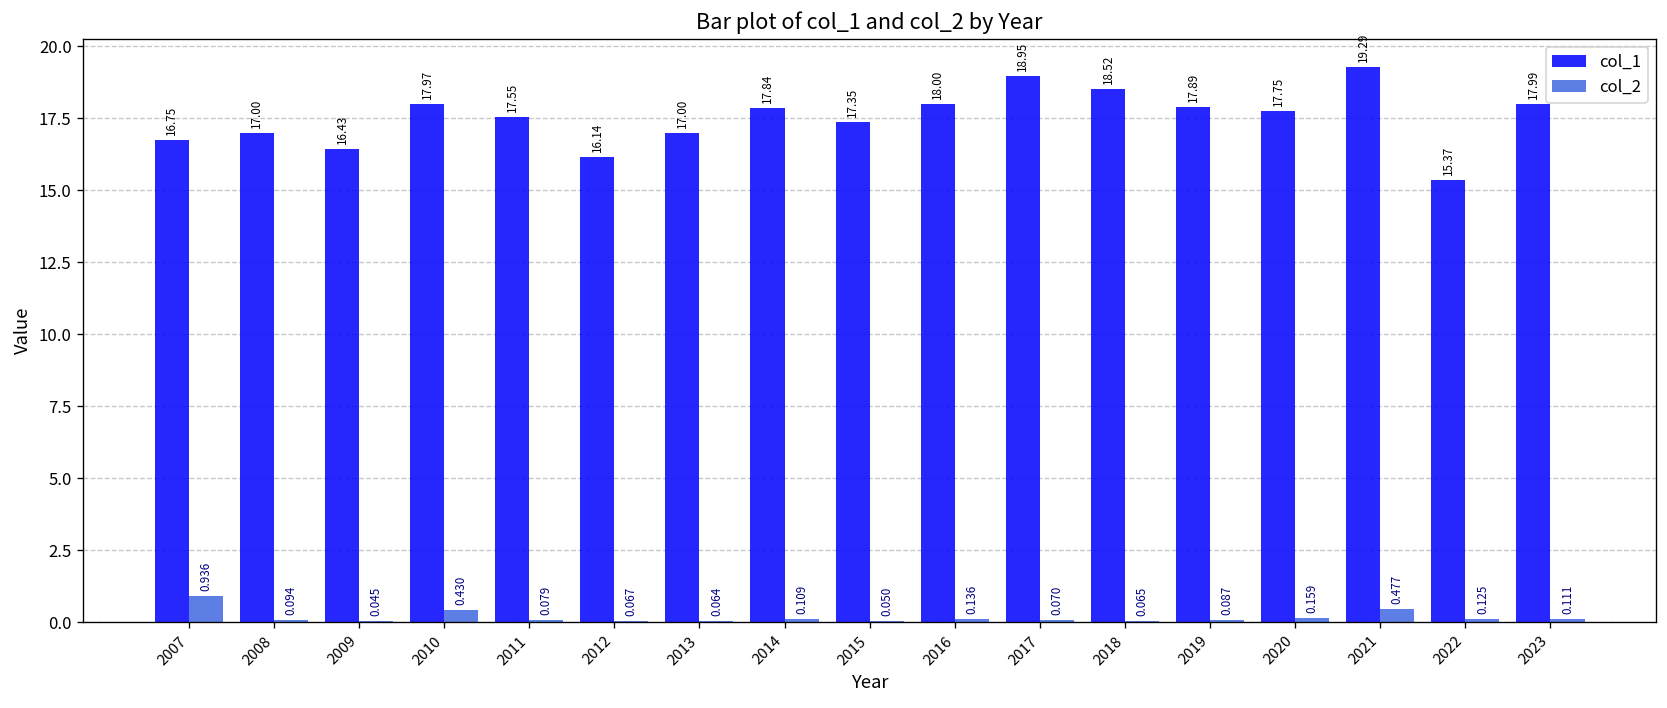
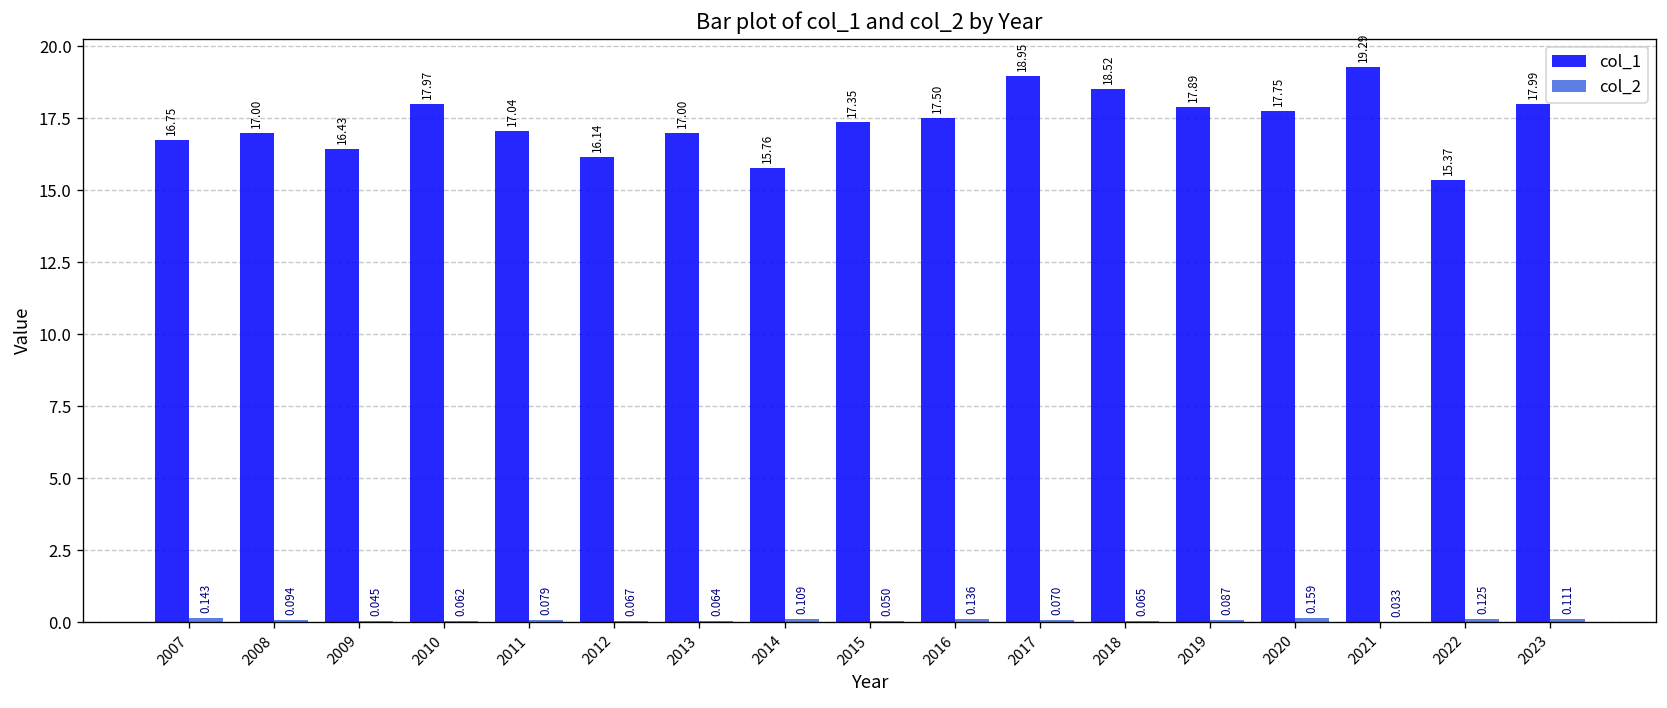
  {
    "col_1": {
      "2007": 16.75,
      "2008": 17.00,
      "2009": 16.43,
      "2010": 17.97,
-     "2011": 17.55,
+     "2011": 17.04,
      "2012": 16.14,
      "2013": 17.00,
-     "2014": 17.84,
+     "2014": 15.76,
      "2015": 17.35,
-     "2016": 18.00,
+     "2016": 17.50,
      "2017": 18.95,
      "2018": 18.52,
      "2019": 17.89,
      "2020": 17.75,
      "2021": 19.29,
      "2022": 15.37,
      "2023": 17.99
    },
    "col_2": {
-     "2007": 0.936,
+     "2007": 0.143,
      "2008": 0.094,
      "2009": 0.045,
-     "2010": 0.430,
+     "2010": 0.062,
      "2011": 0.079,
      "2012": 0.067,
      "2013": 0.064,
      "2014": 0.109,
      "2015": 0.050,
      "2016": 0.136,
      "2017": 0.070,
      "2018": 0.065,
      "2019": 0.087,
      "2020": 0.159,
-     "2021": 0.477,
+     "2021": 0.033,
      "2022": 0.125,
      "2023": 0.111
    }
  }
